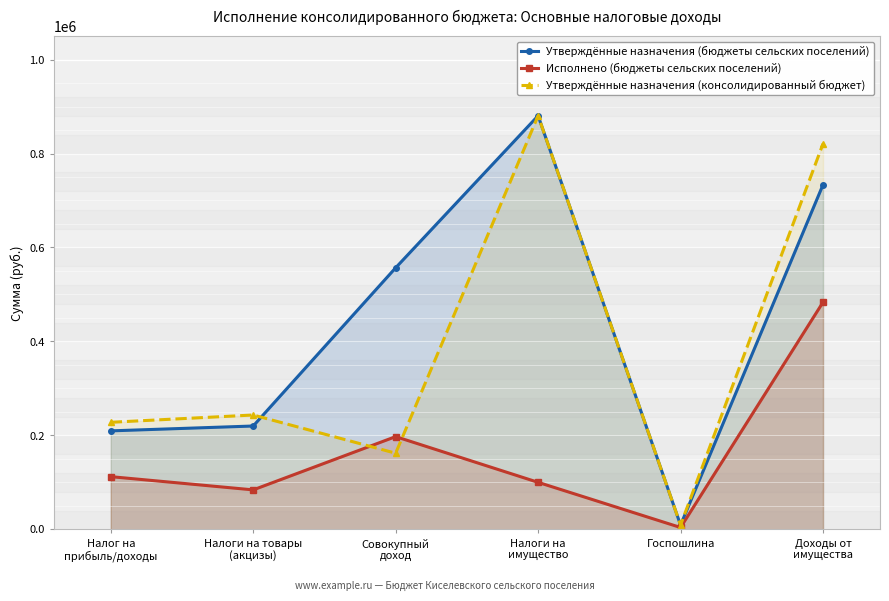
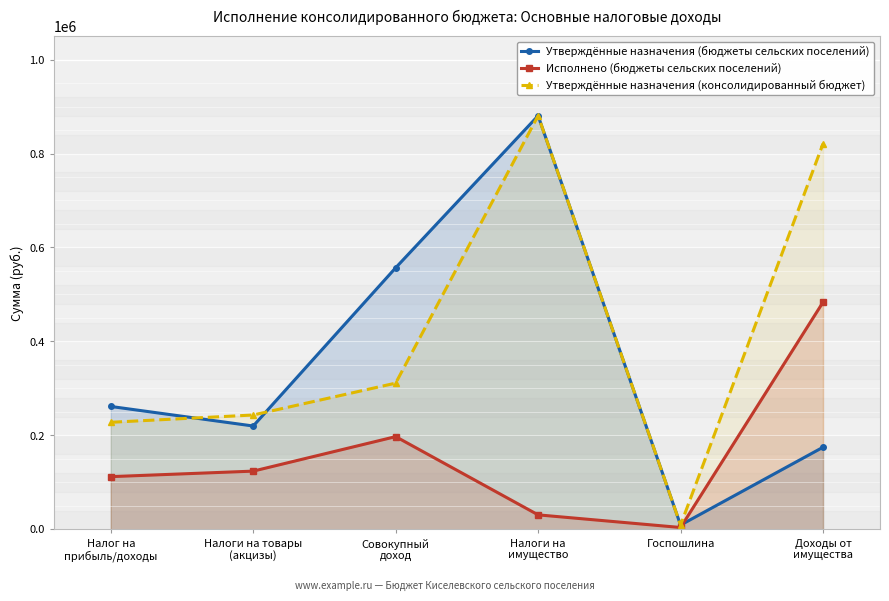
  {
    "Утверждённые назначения (бюджеты сельских поселений)": {
-     "Налог на прибыль/доходы": 210000,
+     "Налог на прибыль/доходы": 260000,
      "Налоги на товары (акцизы)": 220000,
      "Совокупный доход": 560000,
-     "Доходы от имущества": 730000
+     "Доходы от имущества": 170000
    },
    "Исполнено (бюджеты сельских поселений)": {
      "Налог на прибыль/доходы": 110000,
-     "Налоги на товары (акцизы)": 80000,
+     "Налоги на товары (акцизы)": 120000,
      "Совокупный доход": 200000,
-     "Налоги на имущество": 100000,
+     "Налоги на имущество": 30000,
      "Доходы от имущества": 480000
    },
    "Утверждённые назначения (консолидированный бюджет)": {
      "Налог на прибыль/доходы": 230000,
      "Налоги на товары (акцизы)": 240000,
-     "Совокупный доход": 160000,
+     "Совокупный доход": 310000,
      "Доходы от имущества": 820000
    }
  }
